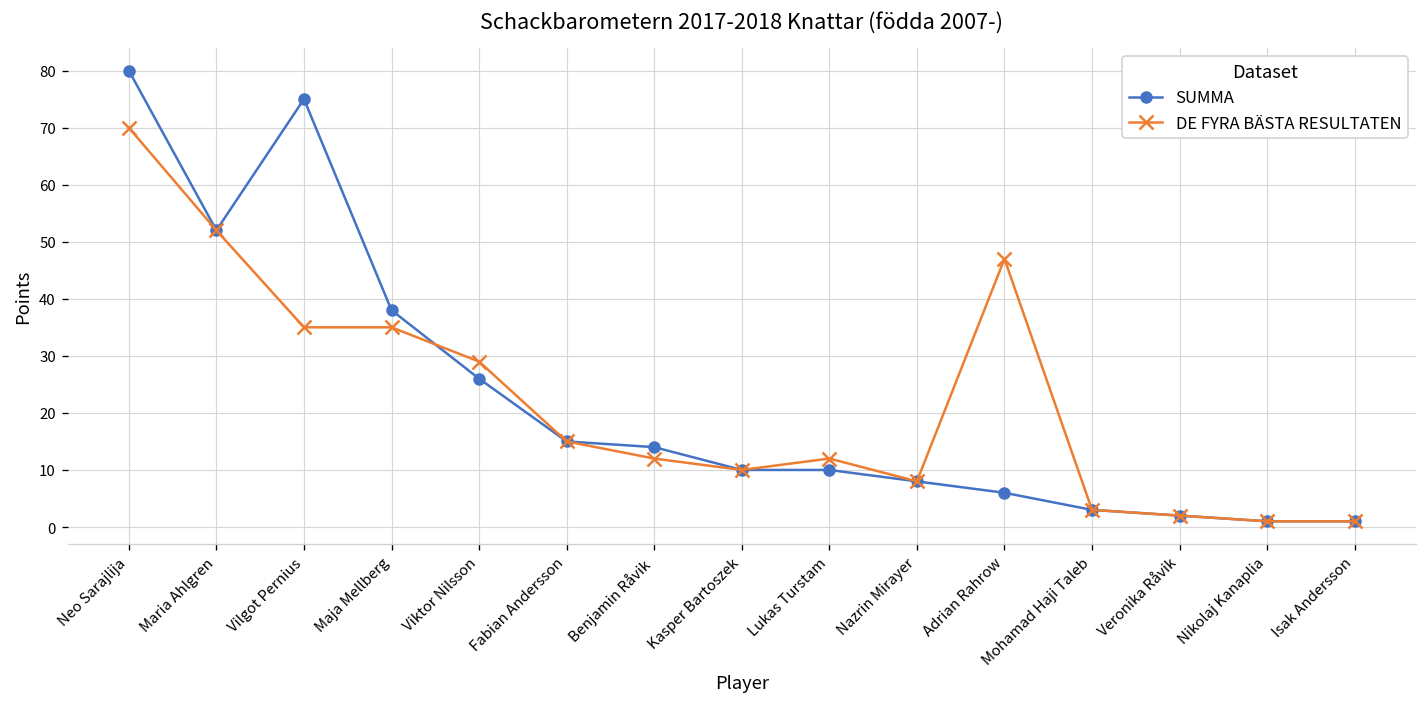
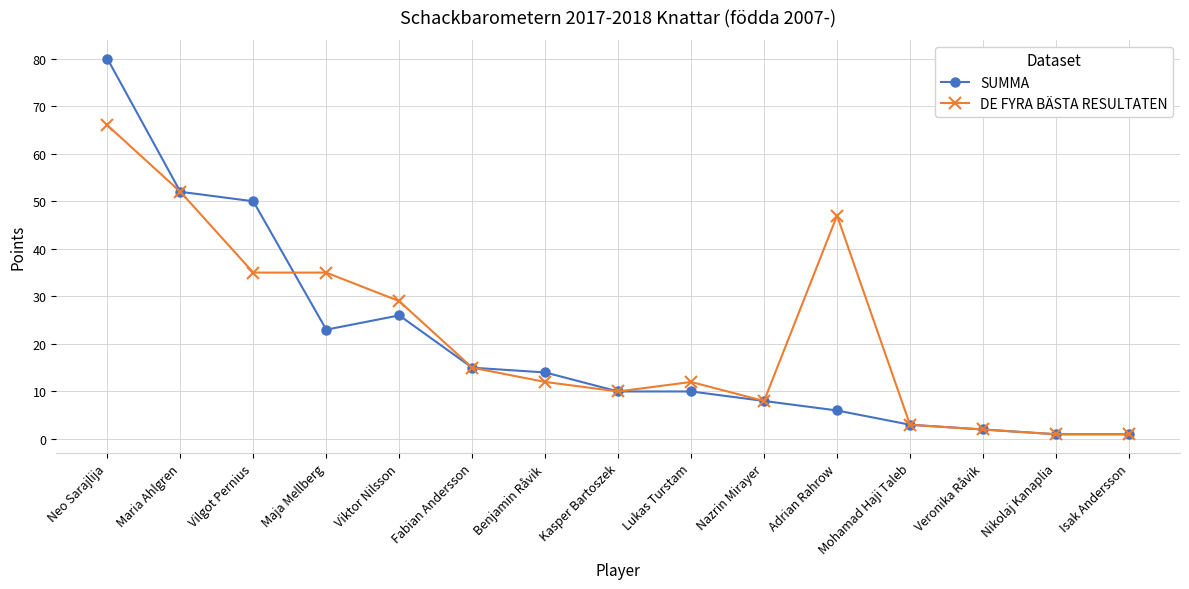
  {
    "SUMMA": {
      "Neo Sarajlija": 80,
-     "Vilgot Pernius": 75,
-     "Maja Mellberg": 38,
+     "Vilgot Pernius": 50,
+     "Maja Mellberg": 23,
      "Viktor Nilsson": 26,
      "Benjamin Råvik": 14,
      "Lukas Turstam": 10,
      "Adrian Rahrow": 6
    },
    "DE FYRA BÄSTA RESULTATEN": {
-     "Neo Sarajlija": 70,
+     "Neo Sarajlija": 66,
      "Vilgot Pernius": 35,
      "Maja Mellberg": 35,
      "Viktor Nilsson": 29,
      "Benjamin Råvik": 12,
      "Lukas Turstam": 12,
      "Adrian Rahrow": 47
    }
  }
